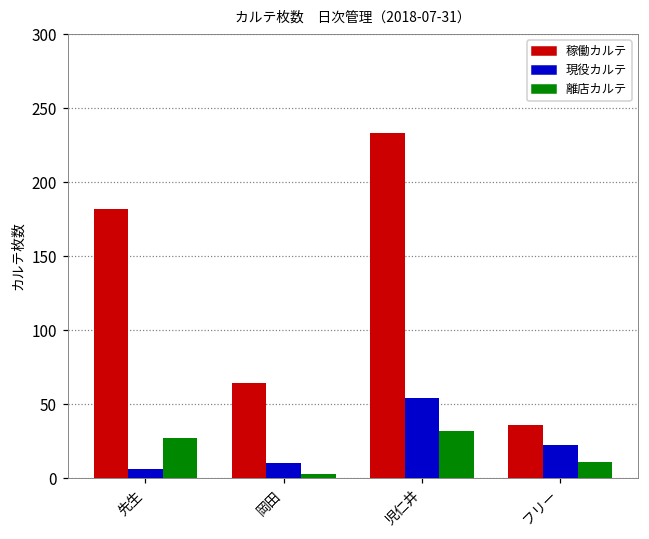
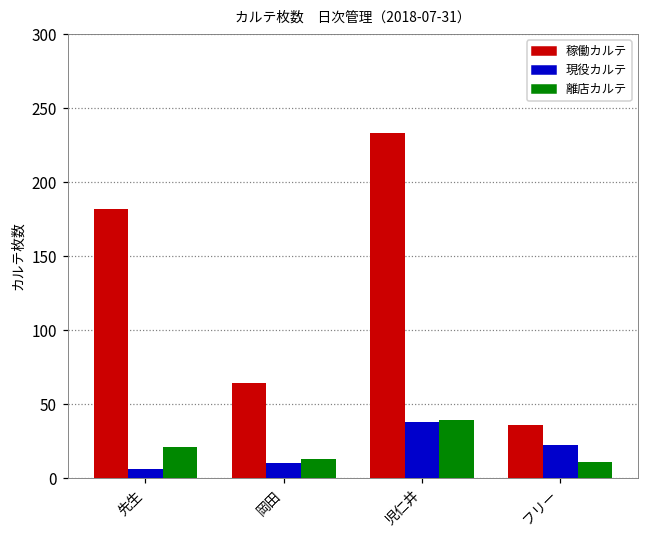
  {
    "稼働カルテ": {
      "先生": 182,
      "岡田": 64,
      "児仁井": 233,
      "フリー": 36
    },
    "現役カルテ": {
      "先生": 6,
      "岡田": 10,
-     "児仁井": 54,
+     "児仁井": 38,
      "フリー": 22
    },
    "離店カルテ": {
-     "先生": 27,
-     "岡田": 3,
-     "児仁井": 32,
+     "先生": 21,
+     "岡田": 13,
+     "児仁井": 39,
      "フリー": 11
    }
  }
